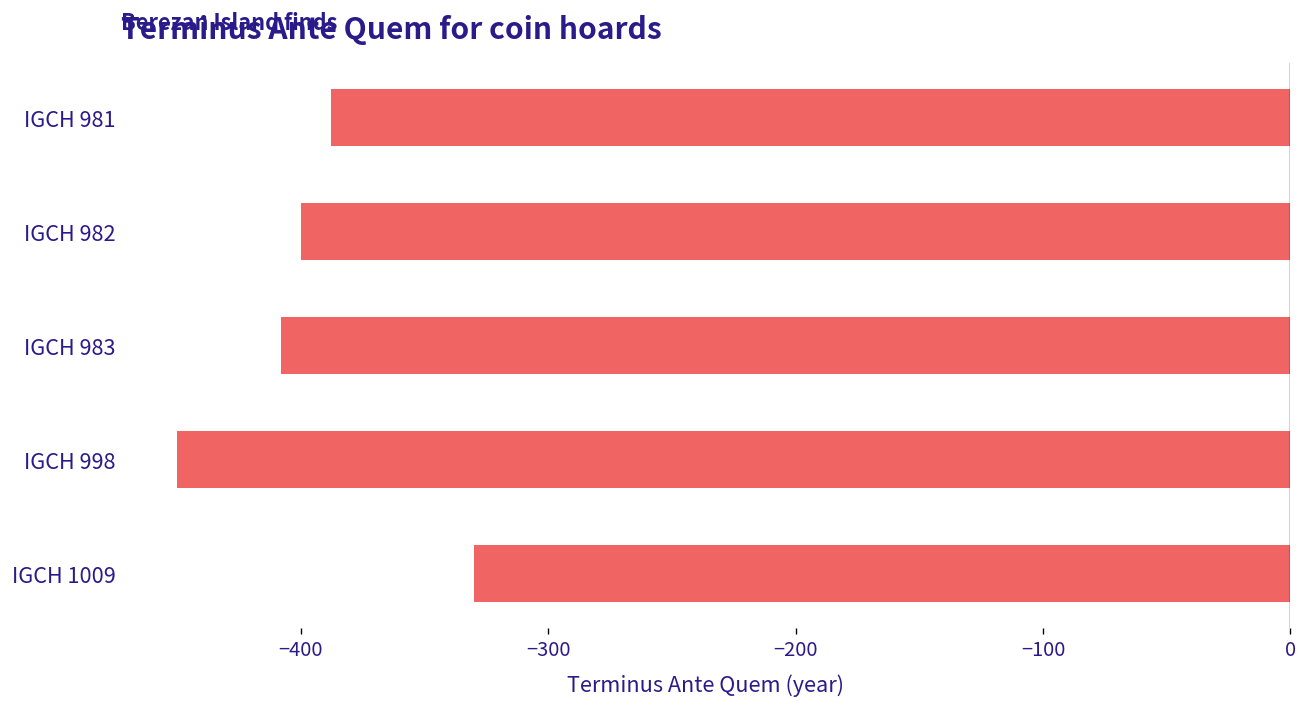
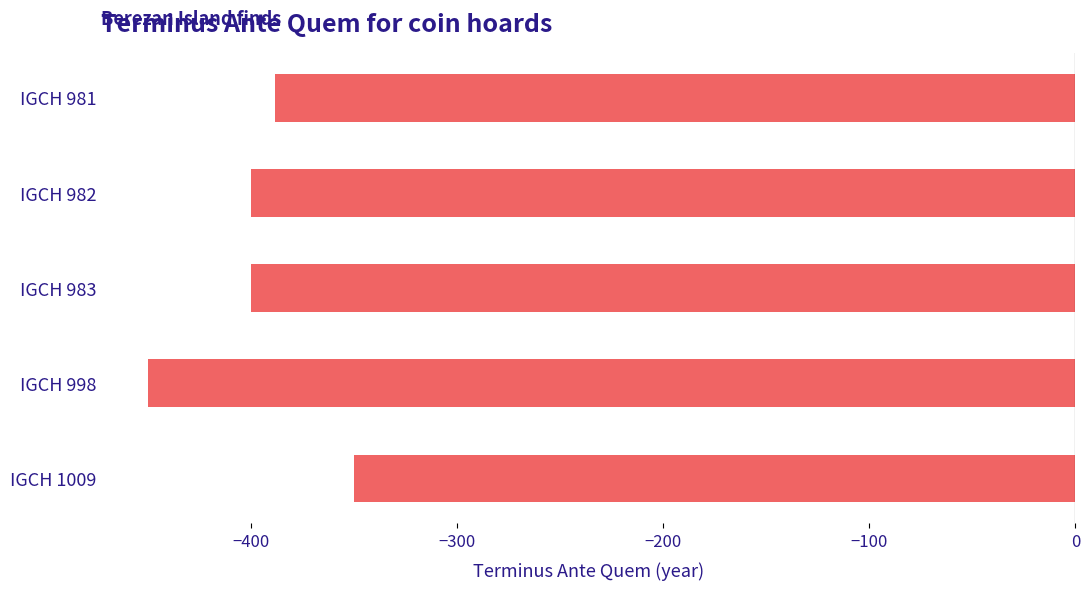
  {
    "IGCH 981": -388,
    "IGCH 982": -400,
-   "IGCH 983": -408,
+   "IGCH 983": -400,
    "IGCH 998": -450,
-   "IGCH 1009": -330
+   "IGCH 1009": -350
  }
